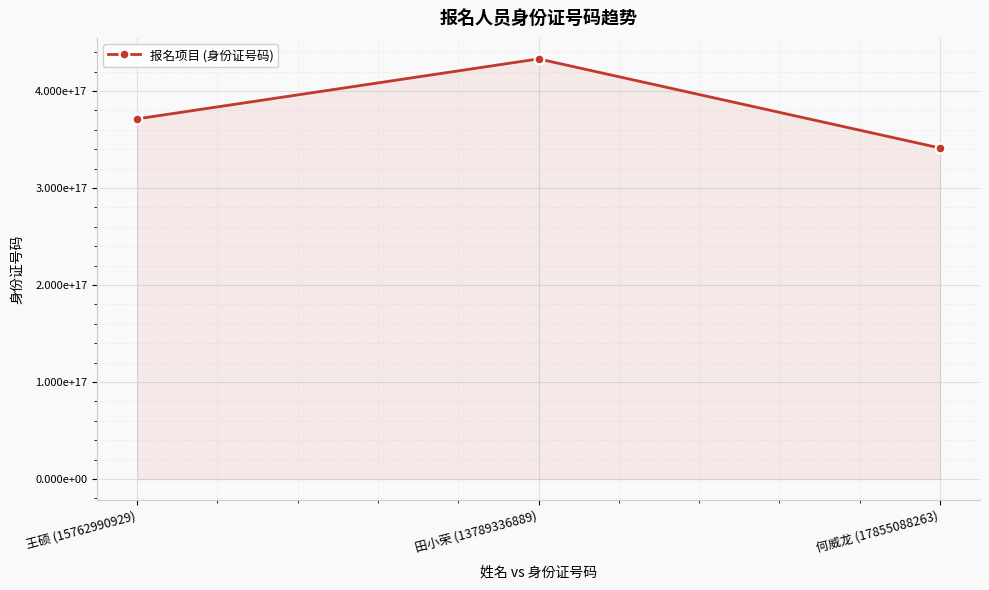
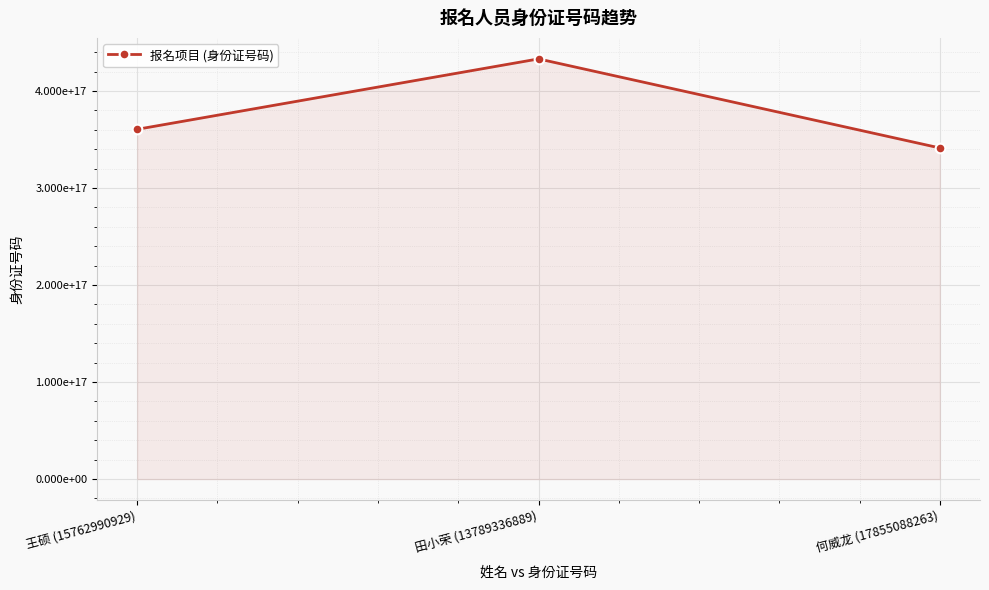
  {
-   "王硕 (15762990929)": 370000000000000000,
+   "王硕 (15762990929)": 360000000000000000,
    "田小荣 (13789336889)": 430000000000000000,
    "何威龙 (17855088263)": 340000000000000000
  }
